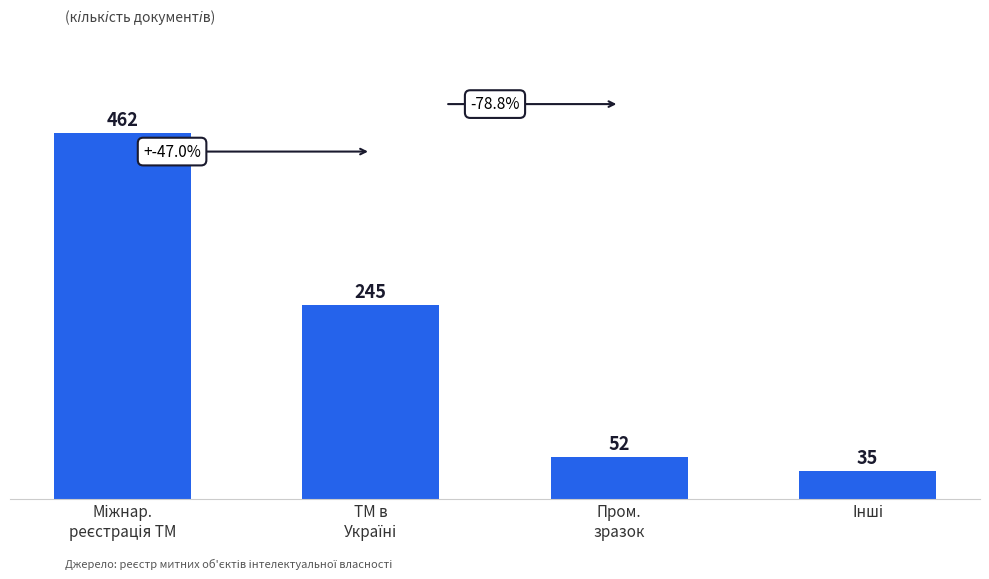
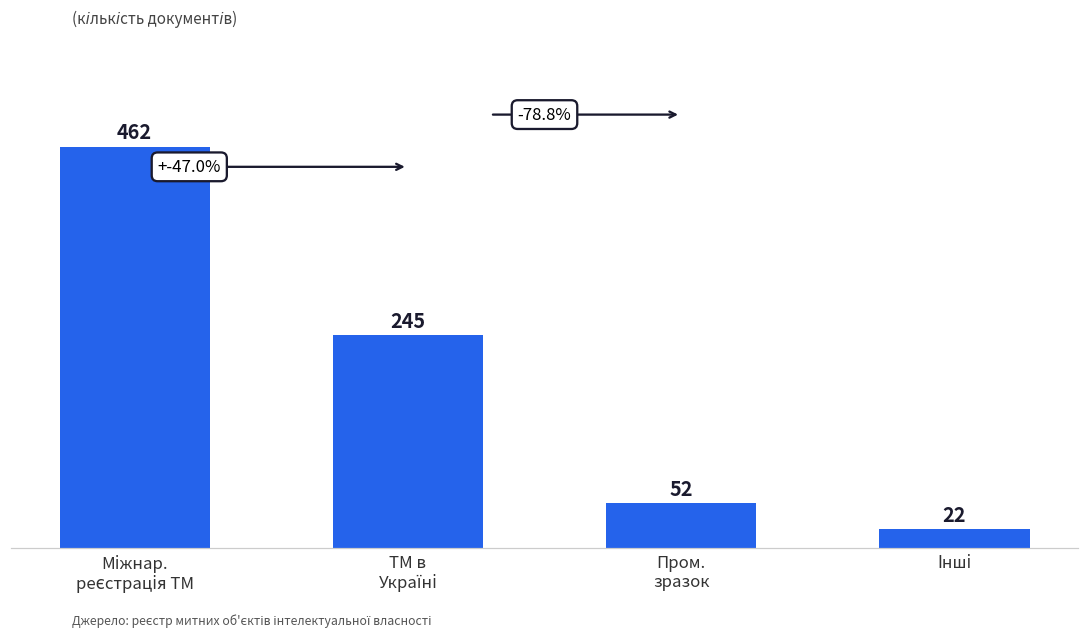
  {
    "Міжнар. реєстрація ТМ": 462,
    "ТМ в Україні": 245,
    "Пром. зразок": 52,
-   "Інші": 35
+   "Інші": 22
  }
